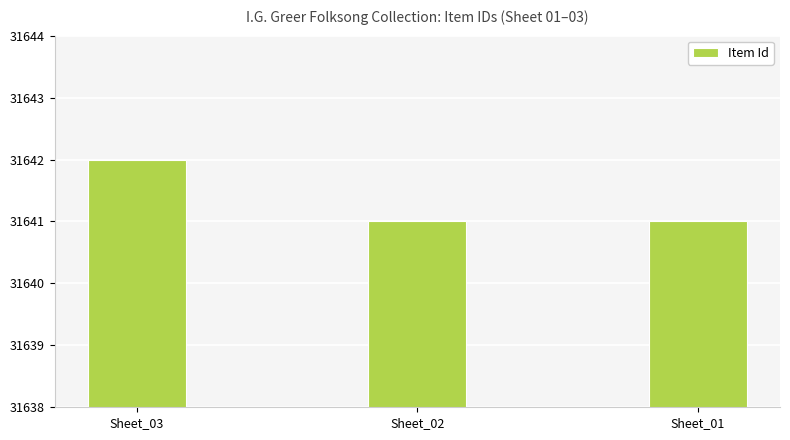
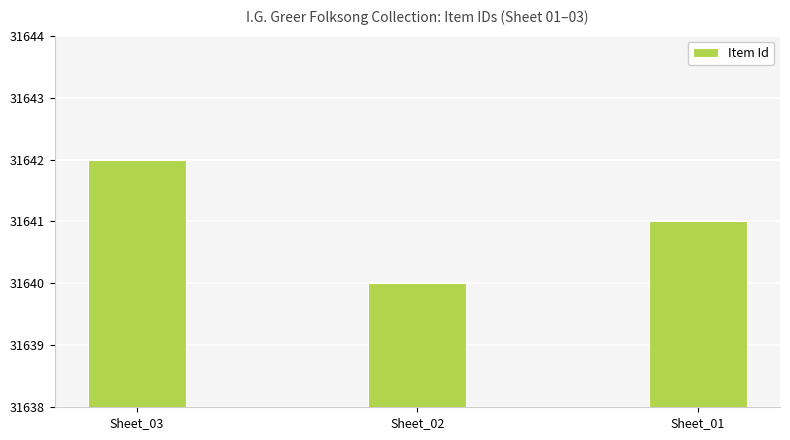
  {
    "Sheet_03": 31642,
-   "Sheet_02": 31641,
+   "Sheet_02": 31640,
    "Sheet_01": 31641
  }
